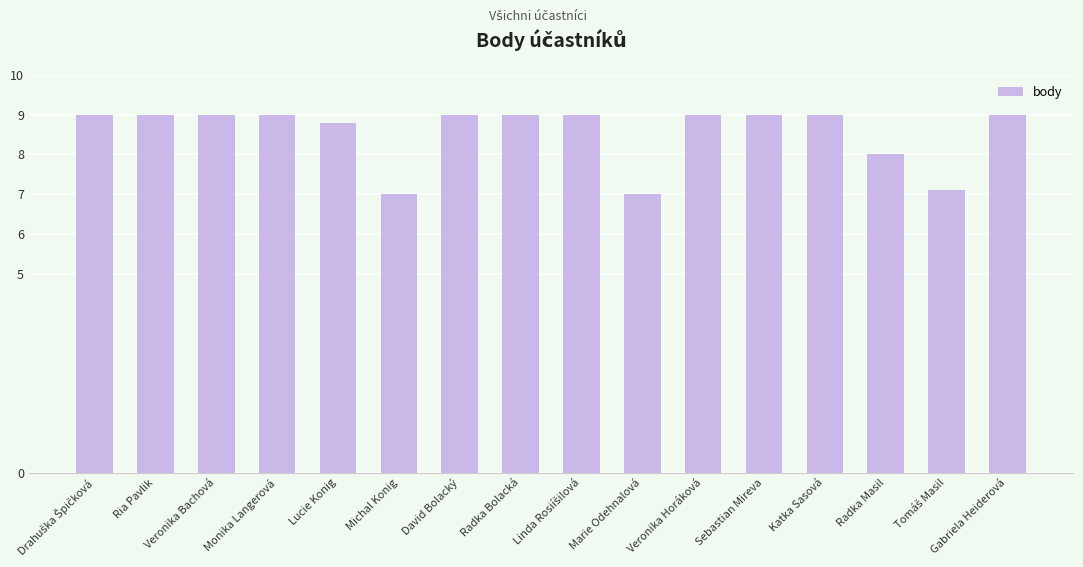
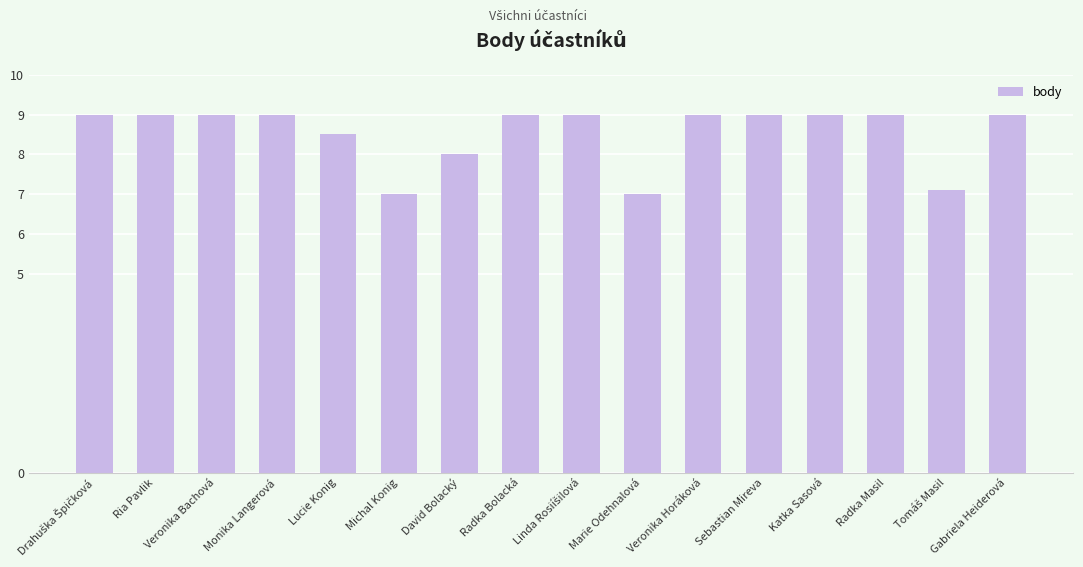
  {
    "Drahuška Špičková": 9.0,
    "Ria Pavlik": 9.0,
    "Veronika Bachová": 9.0,
    "Monika Langerová": 9.0,
-   "Lucie Konig": 8.8,
+   "Lucie Konig": 8.5,
    "Michal Konig": 7.0,
-   "David Bolacký": 9,
+   "David Bolacký": 8,
    "Radka Bolacká": 9.0,
    "Linda Rosiíšilová": 9.0,
    "Marie Odehnalová": 7.0,
    "Veronika Horáková": 9.0,
    "Sebastian Mireva": 9.0,
    "Katka Sasová": 9.0,
-   "Radka Masil": 8,
+   "Radka Masil": 9,
    "Tomáš Masil": 7.1,
    "Gabriela Heiderová": 9.0
  }
